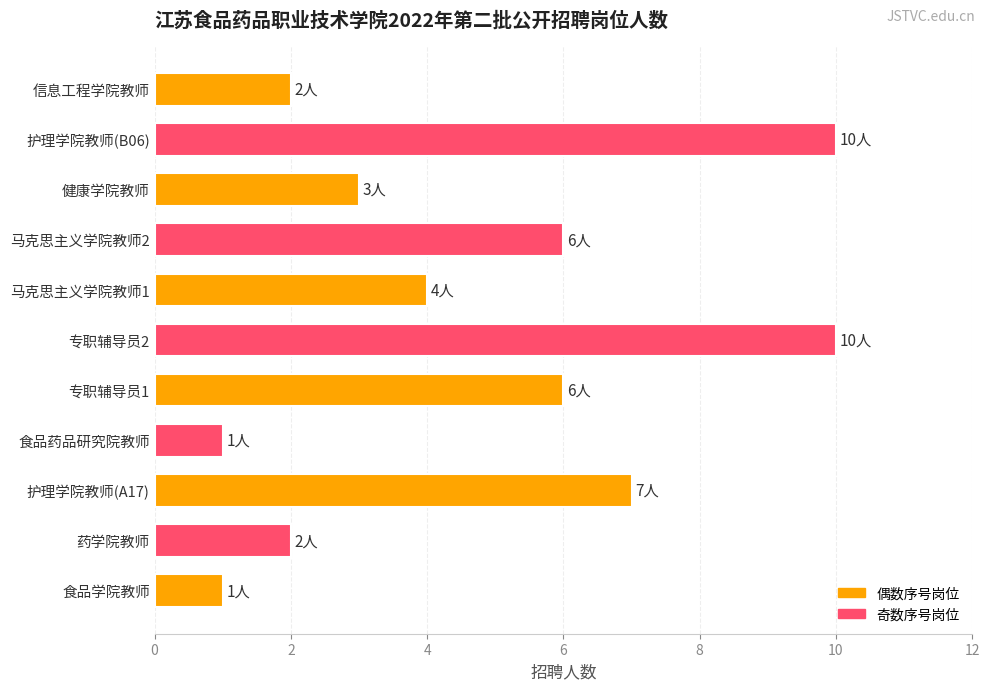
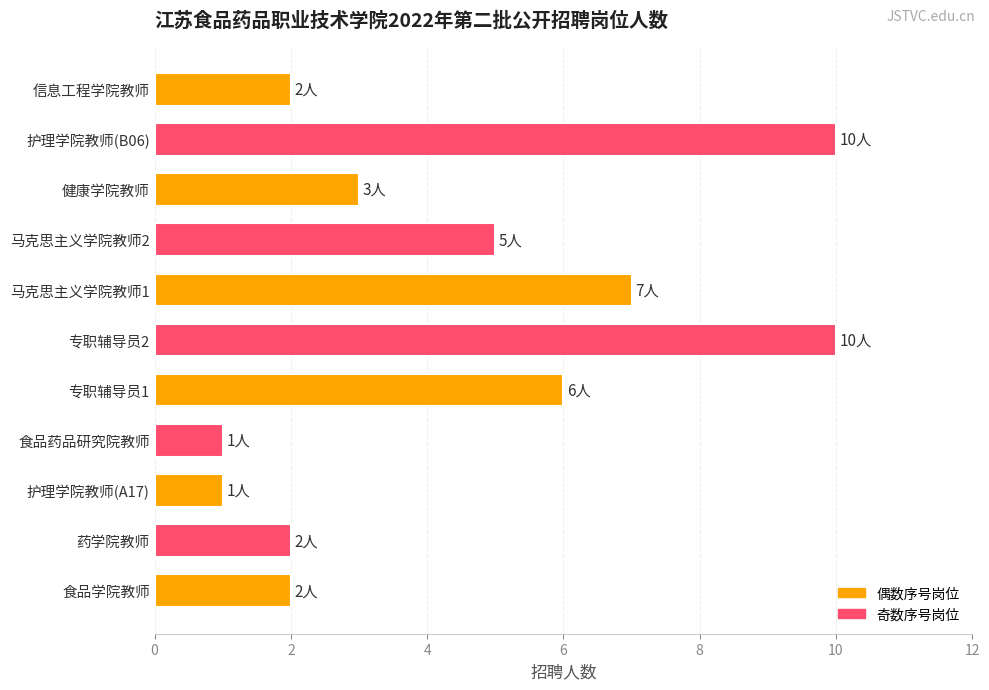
  {
    "信息工程学院教师": "2人",
    "护理学院教师(B06)": "10人",
    "健康学院教师": "3人",
-   "马克思主义学院教师2": "6人",
-   "马克思主义学院教师1": "4人",
+   "马克思主义学院教师2": "5人",
+   "马克思主义学院教师1": "7人",
    "专职辅导员2": "10人",
    "专职辅导员1": "6人",
    "食品药品研究院教师": "1人",
-   "护理学院教师(A17)": "7人",
+   "护理学院教师(A17)": "1人",
    "药学院教师": "2人",
-   "食品学院教师": "1人"
+   "食品学院教师": "2人"
  }
